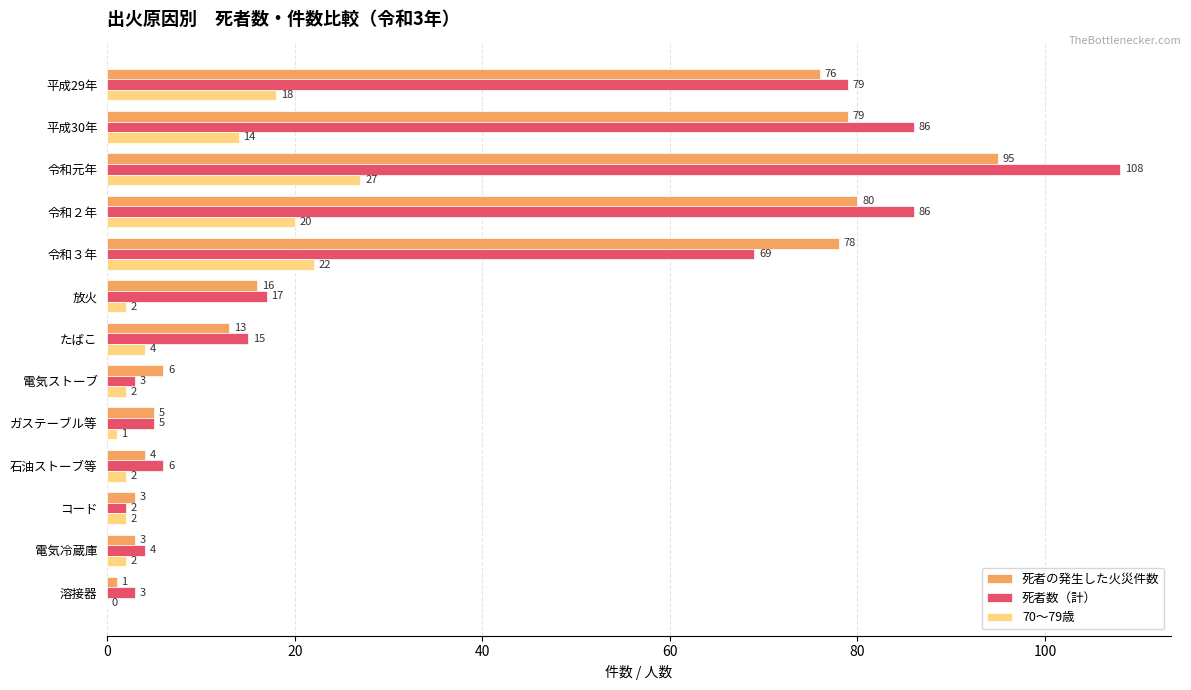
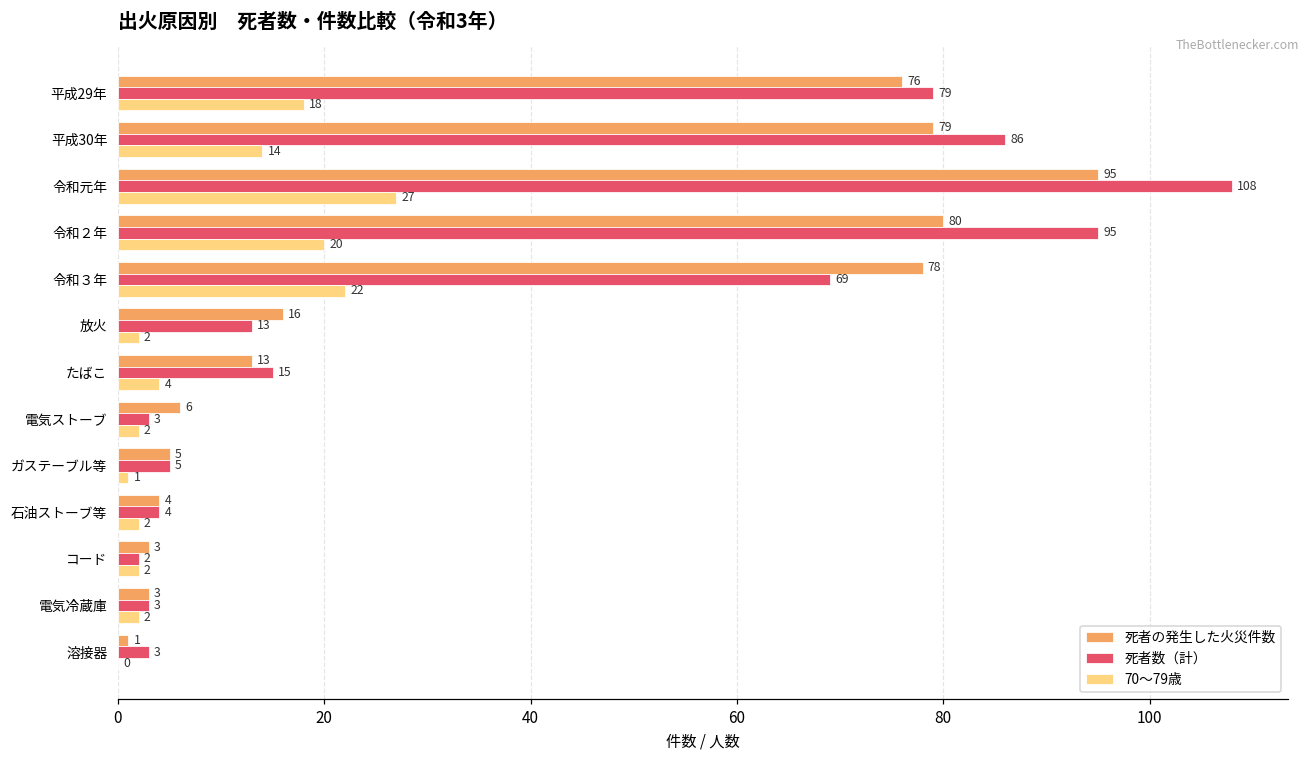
  {
    "死者数（計）": {
      "平成29年": 79,
      "平成30年": 86,
      "令和元年": 108,
-     "令和２年": 86,
+     "令和２年": 95,
      "令和３年": 69,
-     "放火": 17,
+     "放火": 13,
      "たばこ": 15,
      "電気ストーブ": 3,
      "ガステーブル等": 5,
-     "石油ストーブ等": 6,
+     "石油ストーブ等": 4,
      "コード": 2,
-     "電気冷蔵庫": 4,
+     "電気冷蔵庫": 3,
      "溶接器": 3
    }
  }
